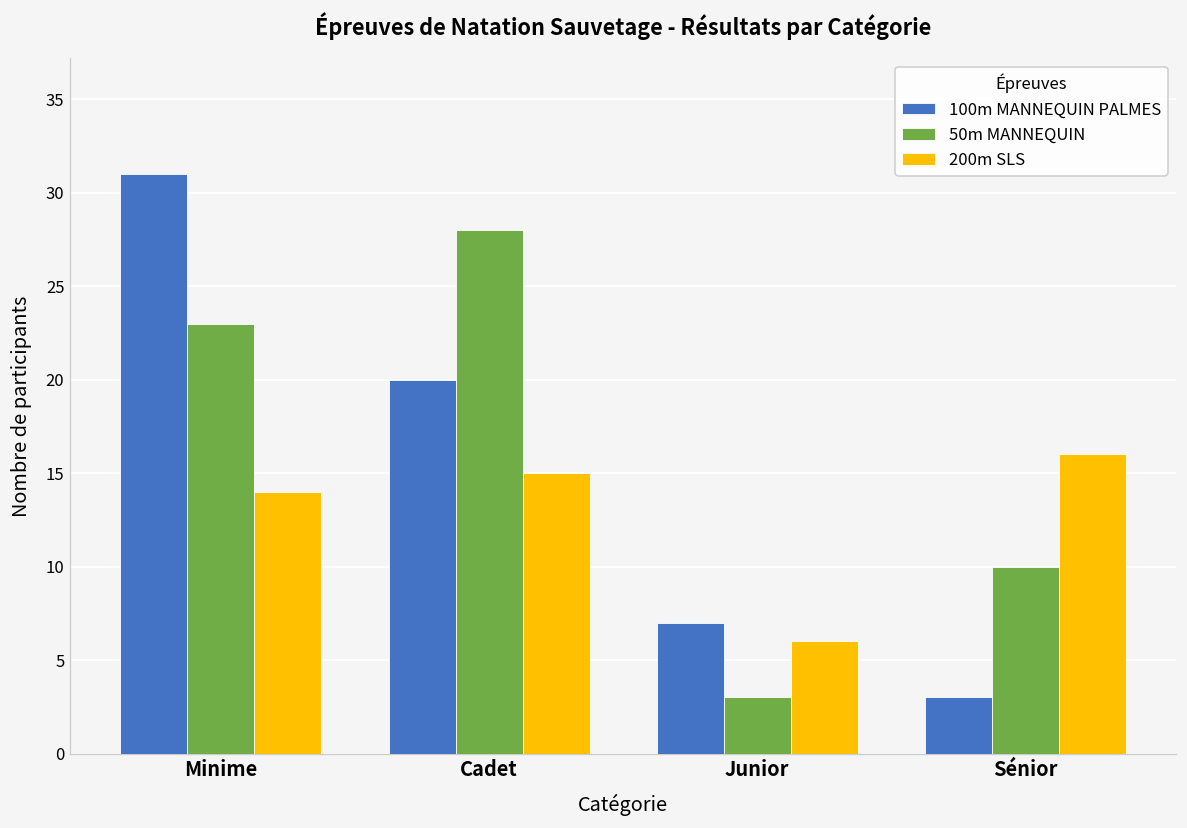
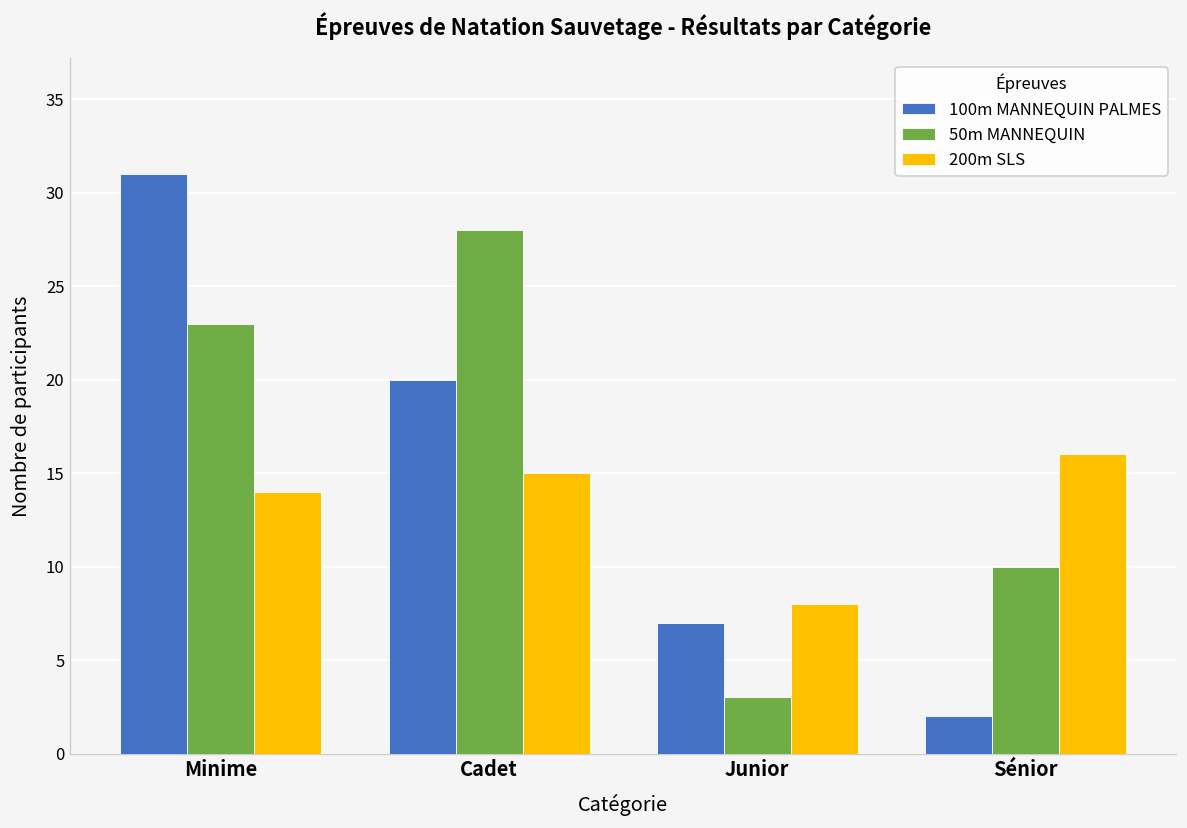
  {
    "100m MANNEQUIN PALMES": {
      "Minime": 31,
      "Cadet": 20,
      "Junior": 7,
-     "Sénior": 3
+     "Sénior": 2
    },
    "50m MANNEQUIN": {
      "Minime": 23,
      "Cadet": 28,
      "Junior": 3,
      "Sénior": 10
    },
    "200m SLS": {
      "Minime": 14,
      "Cadet": 15,
-     "Junior": 6,
+     "Junior": 8,
      "Sénior": 16
    }
  }
